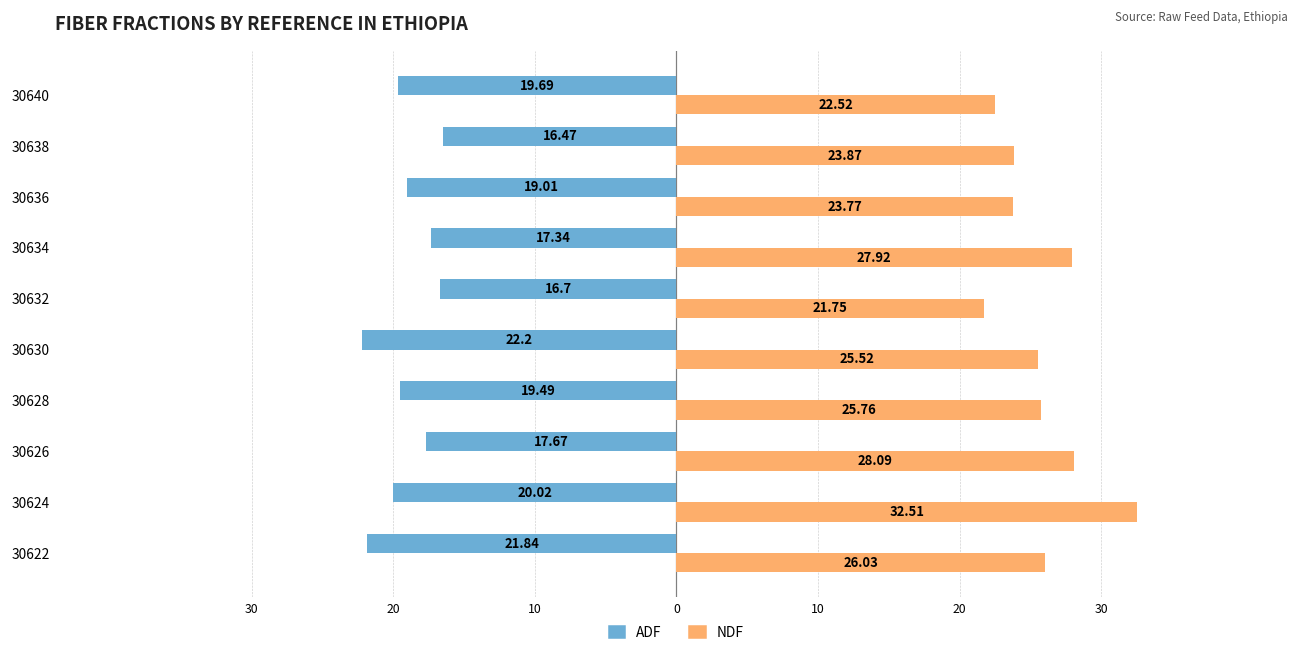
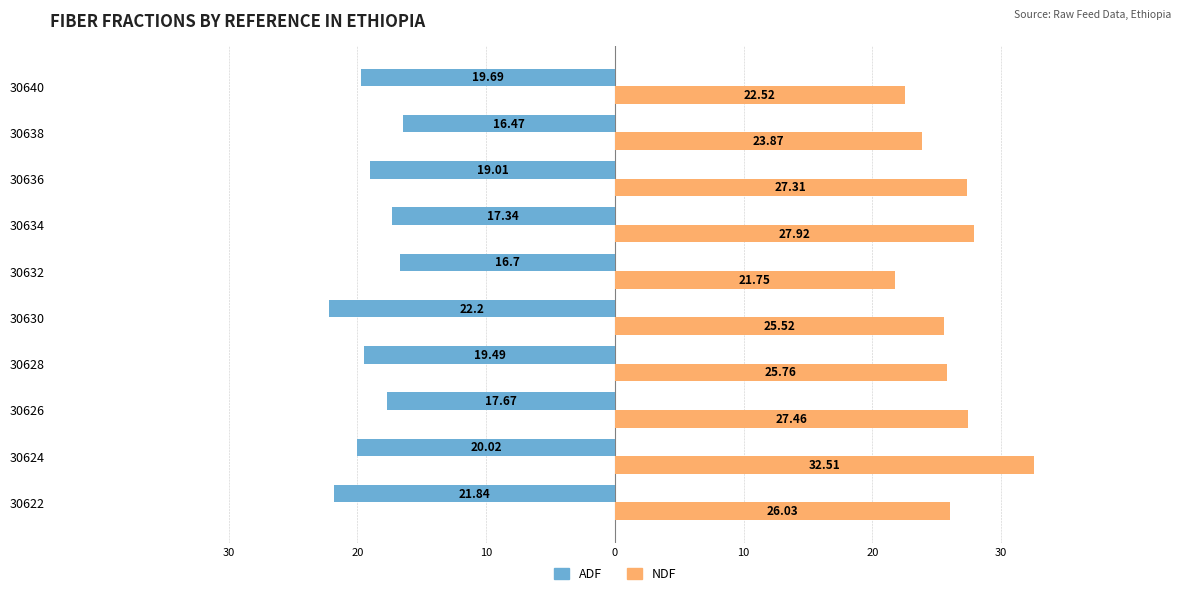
  {
    "NDF": {
      "30640": 22.52,
      "30638": 23.87,
-     "30636": 23.77,
+     "30636": 27.31,
      "30634": 27.92,
      "30632": 21.75,
      "30630": 25.52,
      "30628": 25.76,
-     "30626": 28.09,
+     "30626": 27.46,
      "30624": 32.51,
      "30622": 26.03
    }
  }
